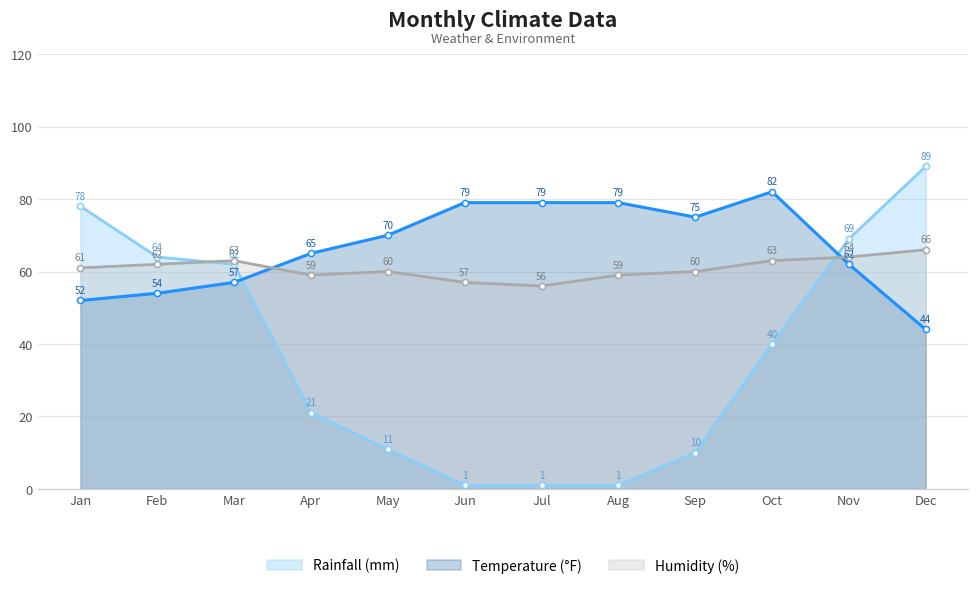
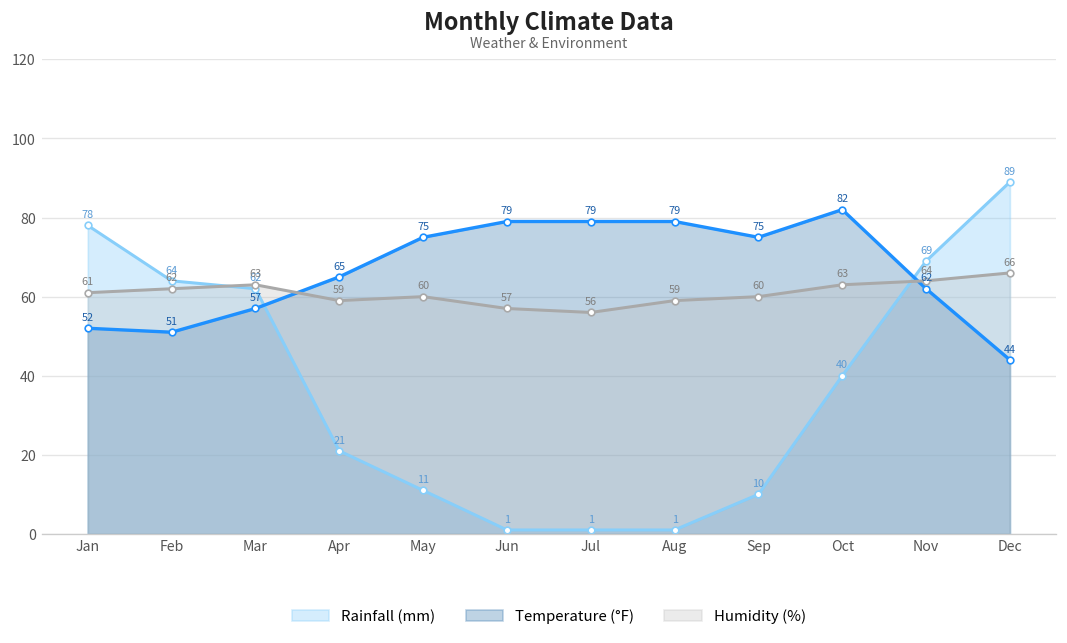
  {
    "Temperature (°F)": {
      "Jan": 52,
-     "Feb": 54,
+     "Feb": 51,
      "Mar": 57,
      "Apr": 65,
-     "May": 70,
+     "May": 75,
      "Jun": 79,
      "Jul": 79,
      "Aug": 79,
      "Sep": 75,
      "Oct": 82,
      "Dec": 44
    }
  }
